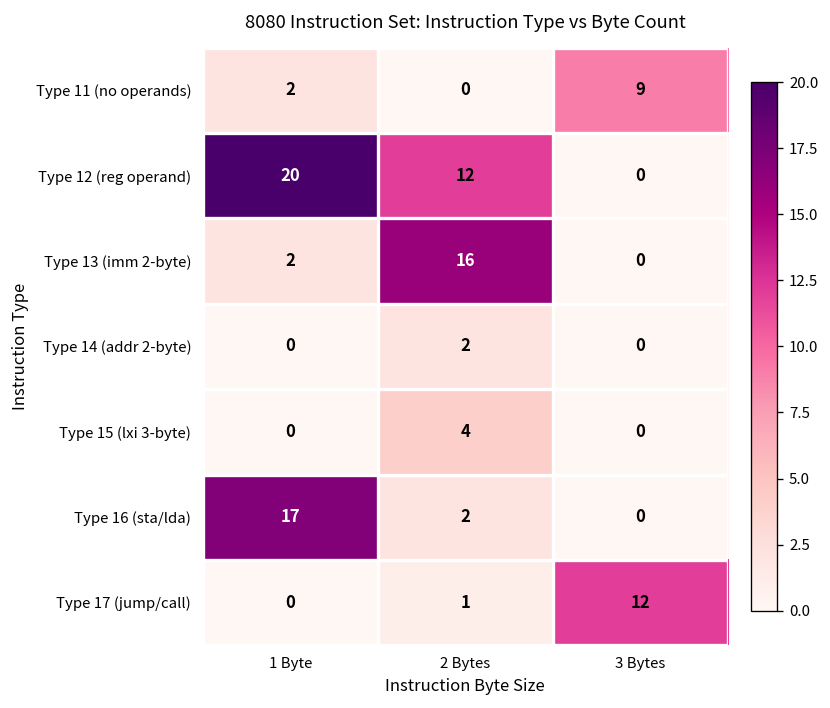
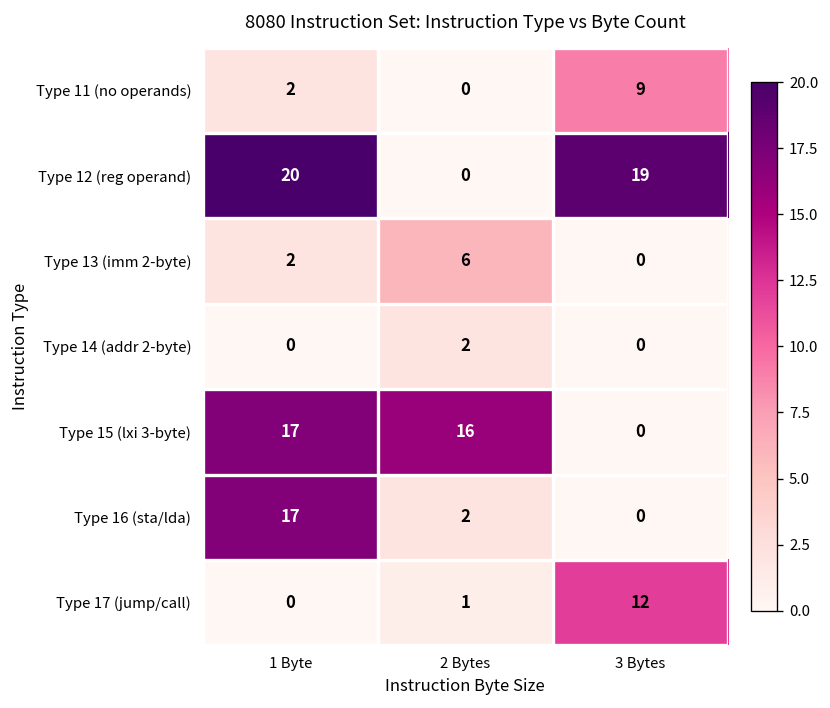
  {
    "Type 11 (no operands)": {
      "1 Byte": 2,
      "2 Bytes": 0,
      "3 Bytes": 9
    },
    "Type 12 (reg operand)": {
      "1 Byte": 20,
-     "2 Bytes": 12,
-     "3 Bytes": 0
+     "2 Bytes": 0,
+     "3 Bytes": 19
    },
    "Type 13 (imm 2-byte)": {
      "1 Byte": 2,
-     "2 Bytes": 16,
+     "2 Bytes": 6,
      "3 Bytes": 0
    },
    "Type 14 (addr 2-byte)": {
      "1 Byte": 0,
      "2 Bytes": 2,
      "3 Bytes": 0
    },
    "Type 15 (lxi 3-byte)": {
-     "1 Byte": 0,
-     "2 Bytes": 4,
+     "1 Byte": 17,
+     "2 Bytes": 16,
      "3 Bytes": 0
    },
    "Type 16 (sta/lda)": {
      "1 Byte": 17,
      "2 Bytes": 2,
      "3 Bytes": 0
    },
    "Type 17 (jump/call)": {
      "1 Byte": 0,
      "2 Bytes": 1,
      "3 Bytes": 12
    }
  }
